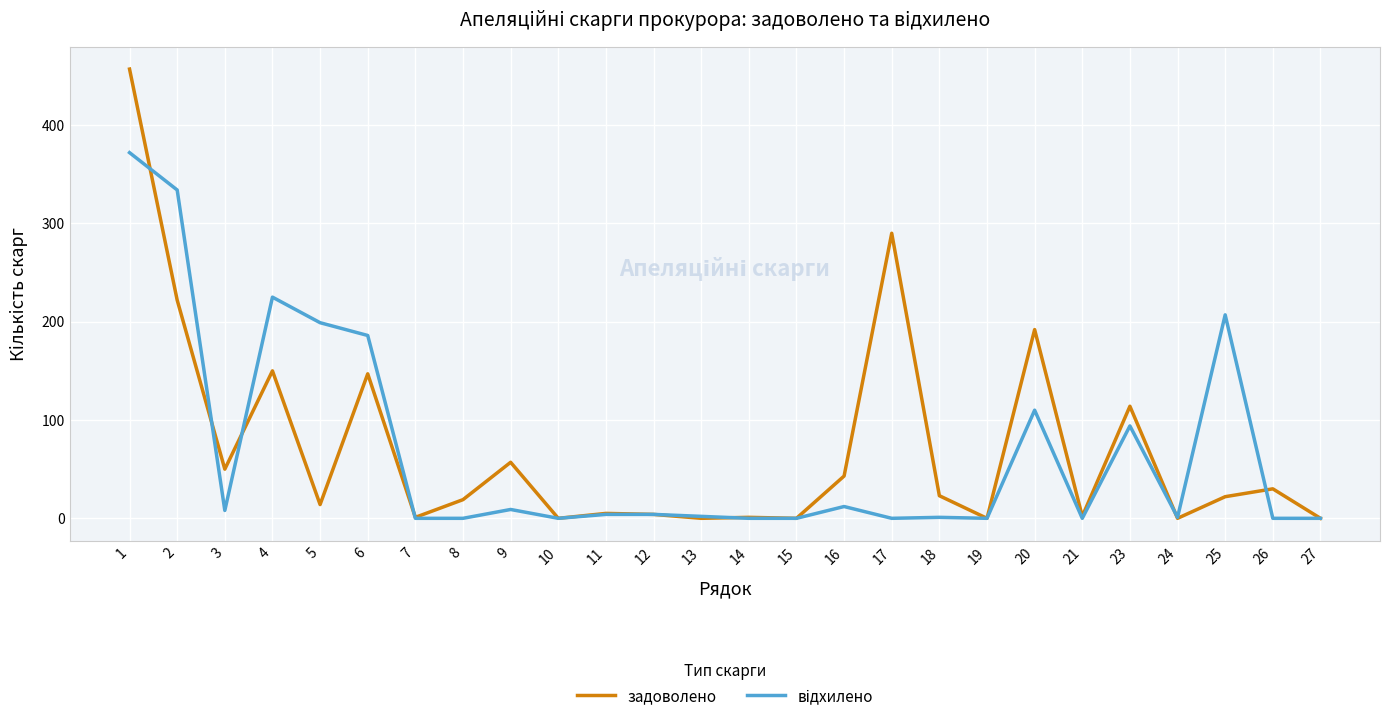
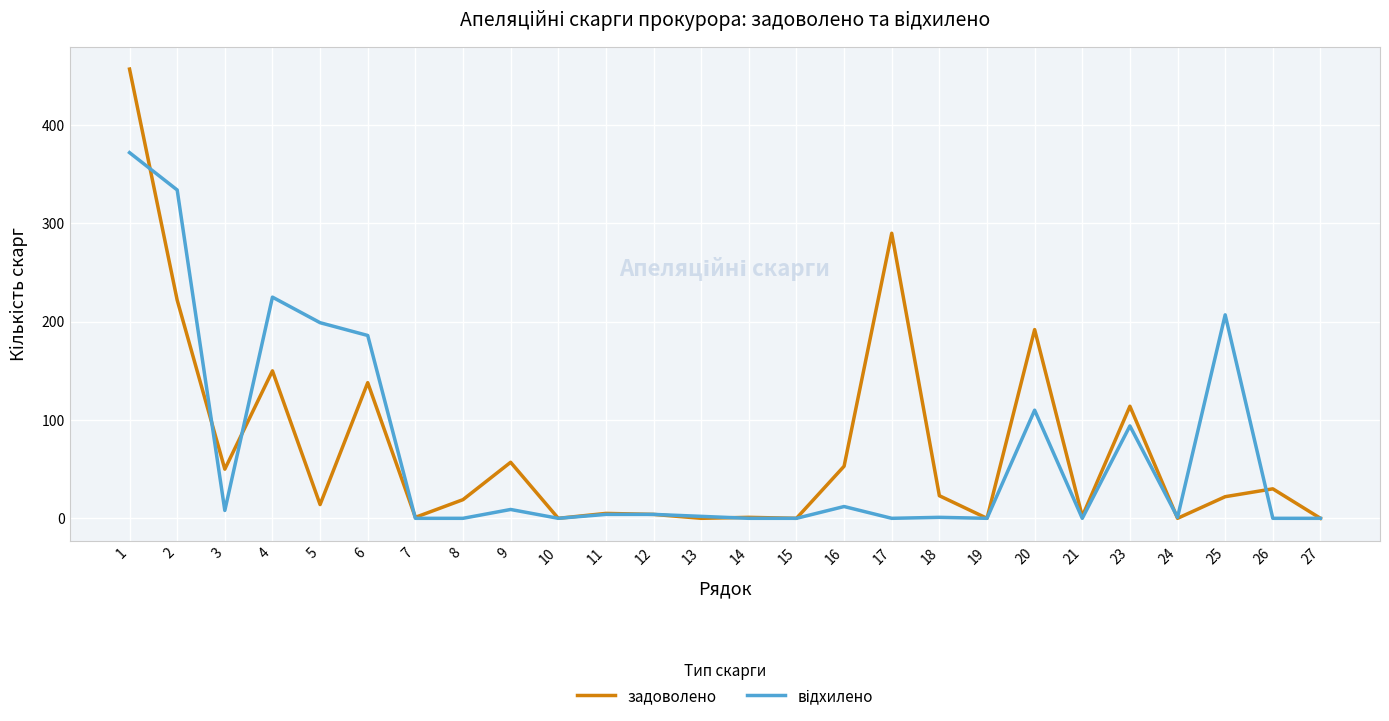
  {
    "задоволено": {
      "1": 460,
      "2": 220,
      "3": 50,
      "4": 150,
      "5": 10,
-     "6": 150,
+     "6": 140,
      "8": 20,
      "9": 60,
-     "16": 40,
+     "16": 50,
      "17": 290,
      "18": 20,
      "20": 190,
      "23": 110,
      "25": 20,
      "26": 30
    },
    "відхилено": {
      "1": 370,
      "2": 330,
      "3": 10,
      "4": 230,
      "5": 200,
      "6": 190,
      "8": 0,
      "9": 10,
      "16": 10,
      "17": 0,
      "18": 0,
      "20": 110,
      "23": 90,
      "25": 210,
      "26": 0
    }
  }
